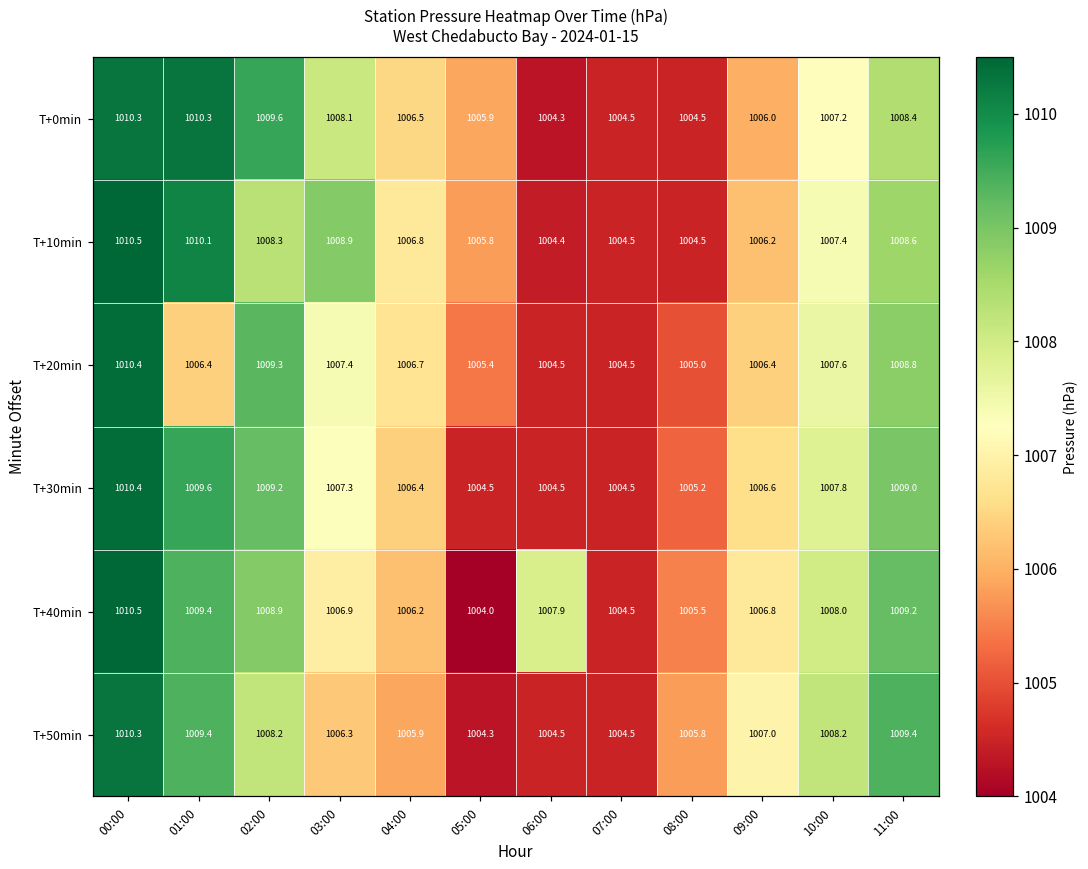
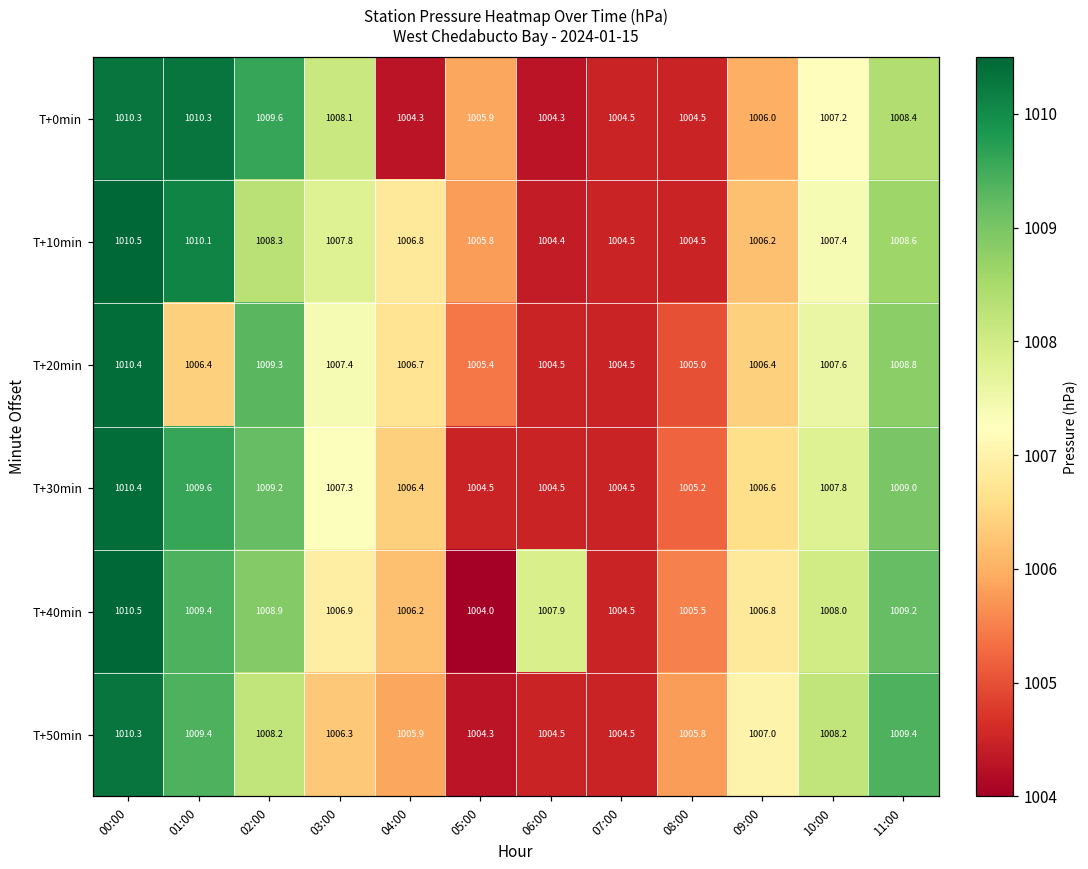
  {
    "T+0min": {
      "00:00": 1010.3,
      "01:00": 1010.3,
      "02:00": 1009.6,
      "03:00": 1008.1,
-     "04:00": 1006.5,
+     "04:00": 1004.3,
      "05:00": 1005.9,
      "06:00": 1004.3,
      "07:00": 1004.5,
      "08:00": 1004.5,
      "09:00": 1006.0,
      "10:00": 1007.2,
      "11:00": 1008.4
    },
    "T+10min": {
      "00:00": 1010.5,
      "01:00": 1010.1,
      "02:00": 1008.3,
-     "03:00": 1008.9,
+     "03:00": 1007.8,
      "04:00": 1006.8,
      "05:00": 1005.8,
      "06:00": 1004.4,
      "07:00": 1004.5,
      "08:00": 1004.5,
      "09:00": 1006.2,
      "10:00": 1007.4,
      "11:00": 1008.6
    },
    "T+20min": {
      "00:00": 1010.4,
      "01:00": 1006.4,
      "02:00": 1009.3,
      "03:00": 1007.4,
      "04:00": 1006.7,
      "05:00": 1005.4,
      "06:00": 1004.5,
      "07:00": 1004.5,
      "08:00": 1005.0,
      "09:00": 1006.4,
      "10:00": 1007.6,
      "11:00": 1008.8
    },
    "T+30min": {
      "00:00": 1010.4,
      "01:00": 1009.6,
      "02:00": 1009.2,
      "03:00": 1007.3,
      "04:00": 1006.4,
      "05:00": 1004.5,
      "06:00": 1004.5,
      "07:00": 1004.5,
      "08:00": 1005.2,
      "09:00": 1006.6,
      "10:00": 1007.8,
      "11:00": 1009.0
    },
    "T+40min": {
      "00:00": 1010.5,
      "01:00": 1009.4,
      "02:00": 1008.9,
      "03:00": 1006.9,
      "04:00": 1006.2,
      "05:00": 1004.0,
      "06:00": 1007.9,
      "07:00": 1004.5,
      "08:00": 1005.5,
      "09:00": 1006.8,
      "10:00": 1008.0,
      "11:00": 1009.2
    },
    "T+50min": {
      "00:00": 1010.3,
      "01:00": 1009.4,
      "02:00": 1008.2,
      "03:00": 1006.3,
      "04:00": 1005.9,
      "05:00": 1004.3,
      "06:00": 1004.5,
      "07:00": 1004.5,
      "08:00": 1005.8,
      "09:00": 1007.0,
      "10:00": 1008.2,
      "11:00": 1009.4
    }
  }
